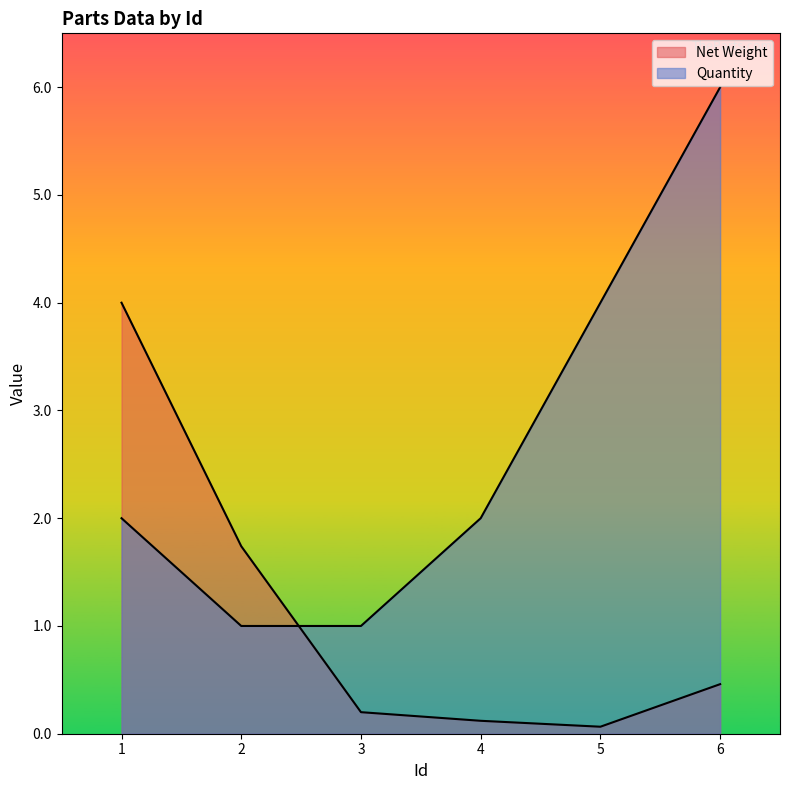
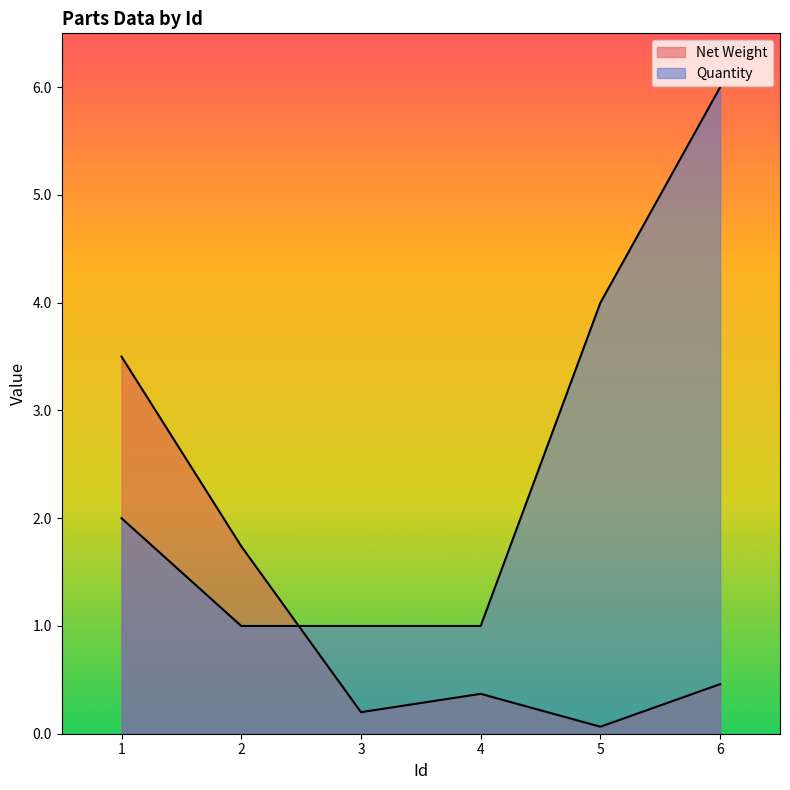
  {
    "Net Weight": {
-     "1": 4.0,
+     "1": 3.5,
      "2": 1.74,
      "3": 0.20,
-     "4": 0.12,
+     "4": 0.37,
      "5": 0.07,
      "6": 0.46
    },
    "Quantity": {
      "1": 2,
      "2": 1,
      "3": 1,
-     "4": 2,
+     "4": 1,
      "5": 4,
      "6": 6
    }
  }
